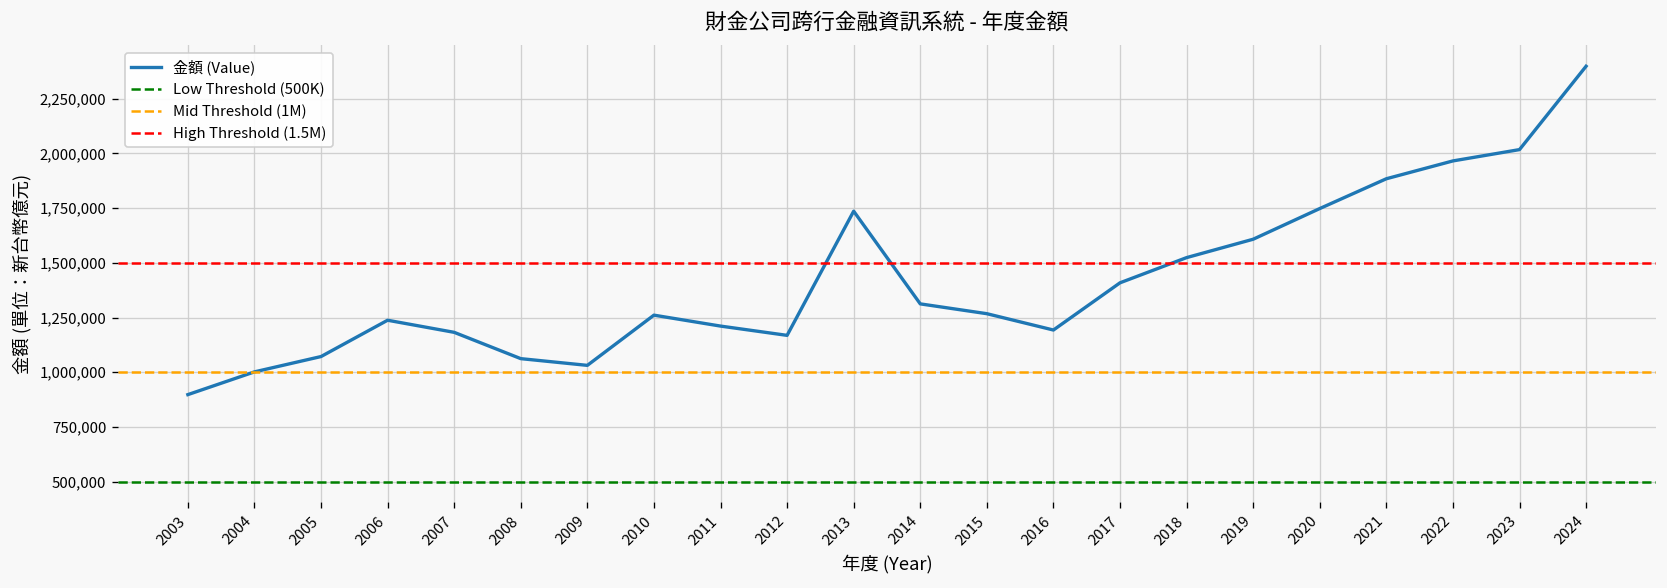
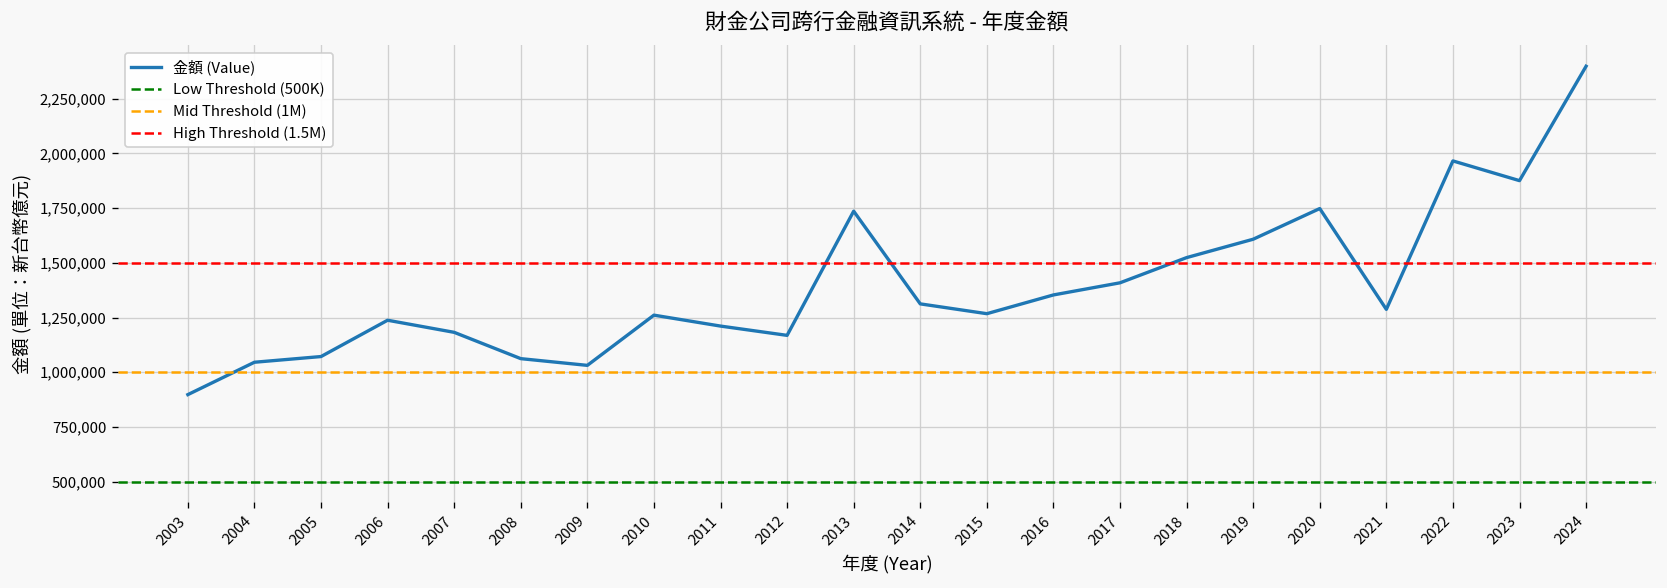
  {
    "2003": "900,000",
-   "2004": "1,000,000",
+   "2004": "1,050,000",
    "2005": "1,070,000",
    "2006": "1,240,000",
    "2007": "1,180,000",
    "2008": "1,060,000",
    "2009": "1,030,000",
    "2010": "1,260,000",
    "2011": "1,210,000",
    "2012": "1,170,000",
    "2013": "1,740,000",
    "2014": "1,310,000",
    "2015": "1,270,000",
-   "2016": "1,190,000",
+   "2016": "1,350,000",
    "2017": "1,410,000",
    "2018": "1,520,000",
    "2019": "1,610,000",
    "2020": "1,750,000",
-   "2021": "1,880,000",
+   "2021": "1,290,000",
    "2022": "1,970,000",
-   "2023": "2,020,000",
+   "2023": "1,880,000",
    "2024": "2,400,000"
  }
